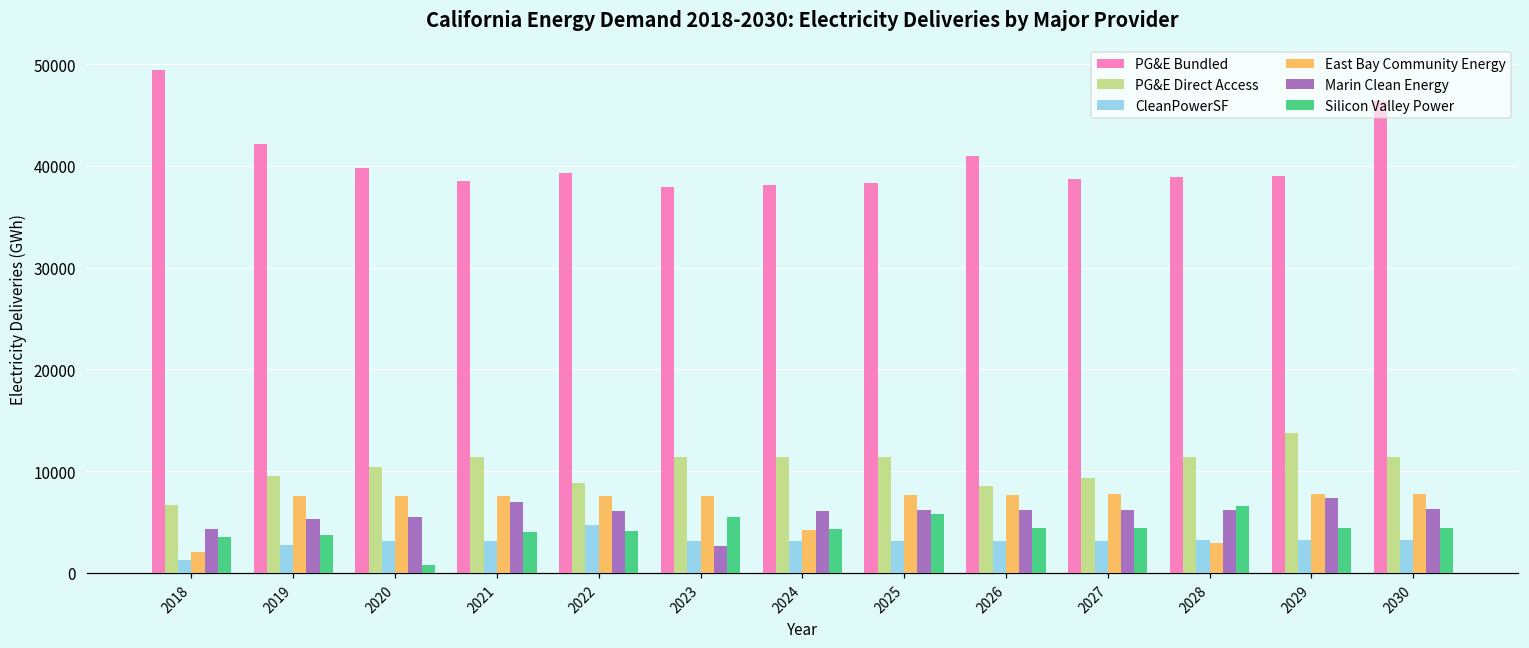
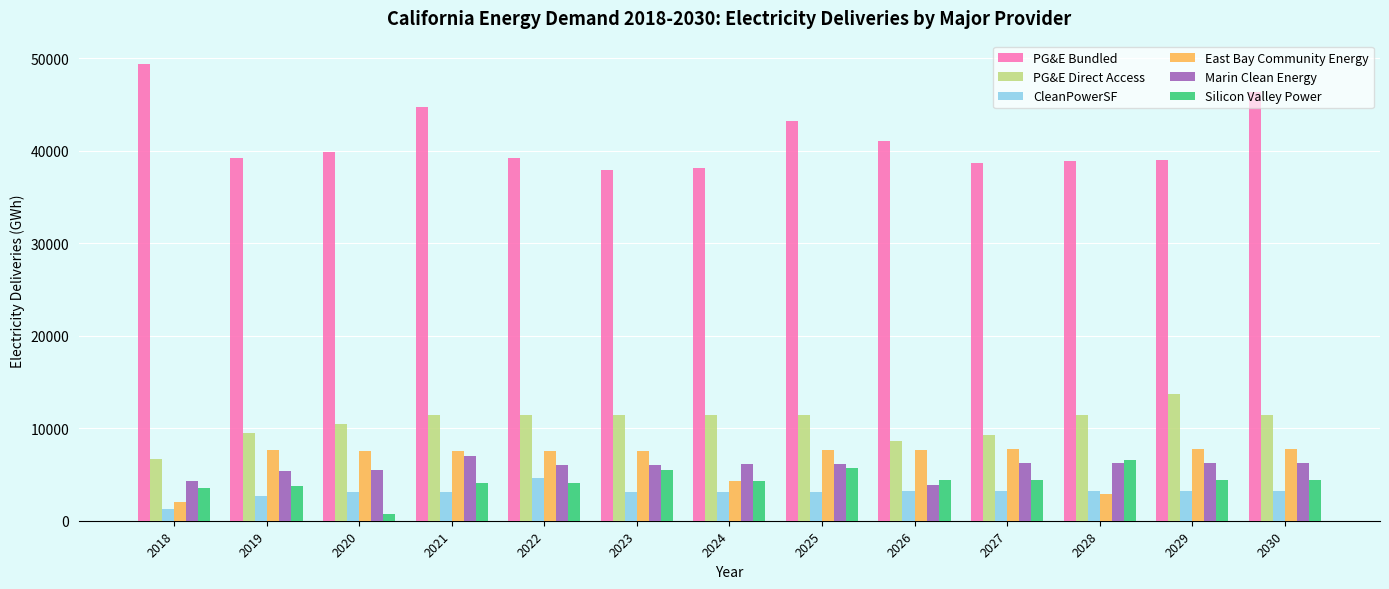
  {
    "PG&E Bundled": {
      "2018": 49000,
-     "2019": 42000,
+     "2019": 39000,
      "2020": 40000,
-     "2021": 39000,
+     "2021": 45000,
      "2022": 39000,
      "2023": 38000,
      "2024": 38000,
-     "2025": 38000,
+     "2025": 43000,
      "2026": 41000,
      "2027": 39000,
      "2028": 39000,
      "2029": 39000
    },
    "PG&E Direct Access": {
      "2018": 7000,
      "2019": 10000,
      "2020": 10000,
      "2021": 11000,
-     "2022": 9000,
+     "2022": 11000,
      "2023": 11000,
      "2024": 11000,
      "2025": 11000,
      "2026": 9000,
      "2027": 9000,
      "2028": 11000,
      "2029": 14000,
      "2030": 11000
    },
    "CleanPowerSF": {
      "2018": 1000,
      "2019": 3000,
      "2020": 3000,
      "2021": 3000,
      "2022": 5000,
      "2023": 3000,
      "2024": 3000,
      "2025": 3000,
      "2026": 3000,
      "2027": 3000,
      "2028": 3000,
      "2029": 3000,
      "2030": 3000
    },
    "East Bay Community Energy": {
      "2018": 2000,
      "2019": 8000,
      "2020": 8000,
      "2021": 8000,
      "2022": 8000,
      "2023": 8000,
      "2024": 4000,
      "2025": 8000,
      "2026": 8000,
      "2027": 8000,
      "2028": 3000,
      "2029": 8000,
      "2030": 8000
    },
    "Marin Clean Energy": {
      "2018": 4000,
      "2019": 5000,
      "2020": 5000,
      "2021": 7000,
      "2022": 6000,
-     "2023": 3000,
+     "2023": 6000,
      "2024": 6000,
      "2025": 6000,
-     "2026": 6000,
+     "2026": 4000,
      "2027": 6000,
      "2028": 6000,
-     "2029": 7000,
+     "2029": 6000,
      "2030": 6000
    },
    "Silicon Valley Power": {
      "2018": 4000,
      "2019": 4000,
      "2020": 1000,
      "2021": 4000,
      "2022": 4000,
      "2023": 5000,
      "2024": 4000,
      "2025": 6000,
      "2026": 4000,
      "2027": 4000,
      "2028": 7000,
      "2029": 4000,
      "2030": 4000
    }
  }
